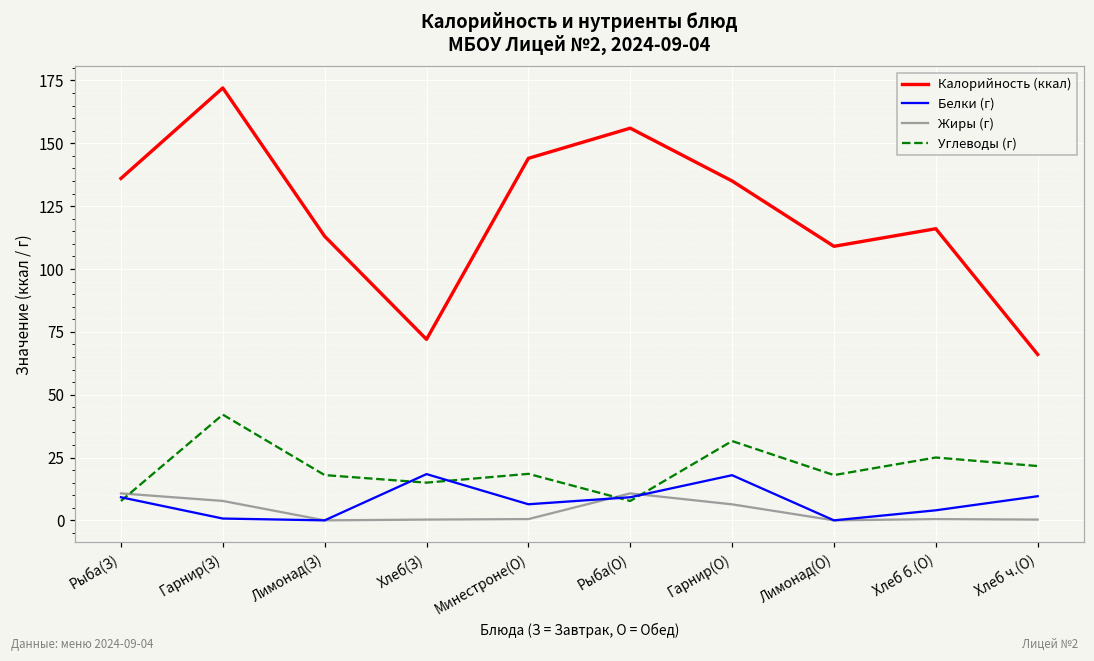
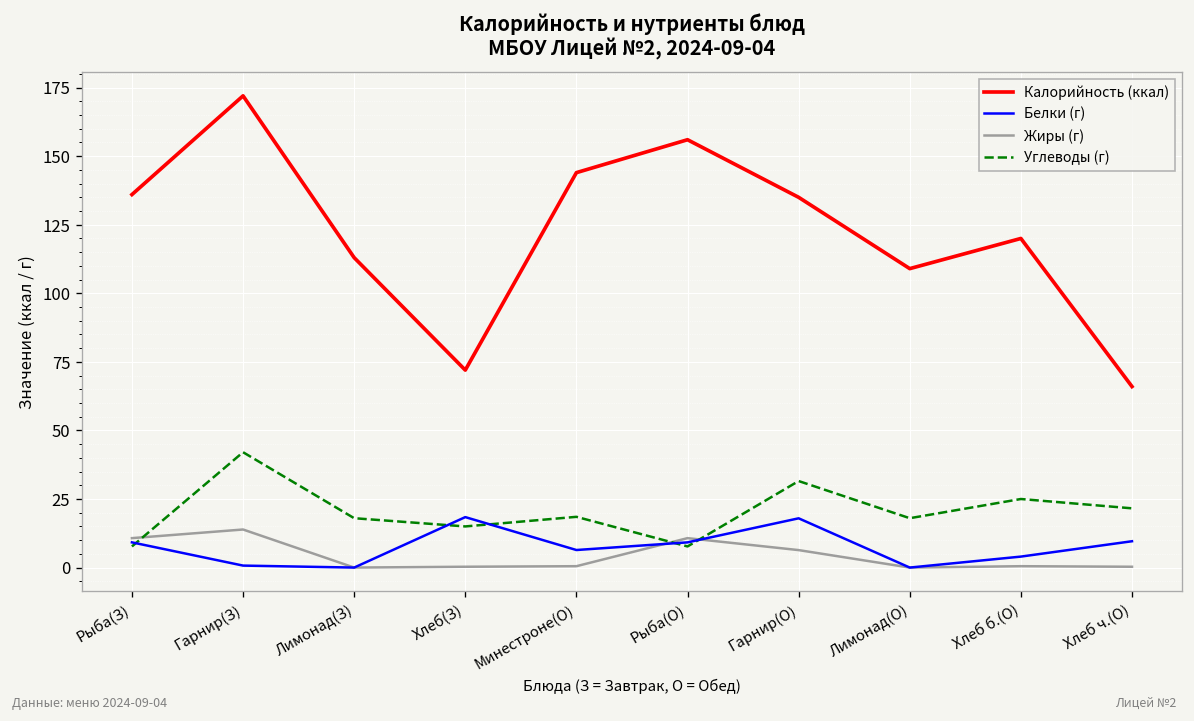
  {
    "Калорийность (ккал)": {
      "Рыба(З)": 136,
      "Гарнир(З)": 172,
      "Лимонад(З)": 113,
      "Хлеб(З)": 72,
      "Минестроне(О)": 144,
      "Рыба(О)": 156,
      "Гарнир(О)": 135,
      "Лимонад(О)": 109,
-     "Хлеб б.(О)": 116,
+     "Хлеб б.(О)": 120,
      "Хлеб ч.(О)": 66
    },
    "Белки (г)": {
      "Рыба(З)": 9,
      "Гарнир(З)": 1,
      "Хлеб(З)": 18,
      "Минестроне(О)": 6,
      "Рыба(О)": 9,
      "Гарнир(О)": 18,
      "Хлеб б.(О)": 4,
      "Хлеб ч.(О)": 10
    },
    "Жиры (г)": {
      "Рыба(З)": 11,
-     "Гарнир(З)": 8,
+     "Гарнир(З)": 14,
      "Хлеб(З)": 0,
      "Минестроне(О)": 1,
      "Рыба(О)": 11,
      "Гарнир(О)": 6,
      "Хлеб б.(О)": 1,
      "Хлеб ч.(О)": 0
    },
    "Углеводы (г)": {
      "Рыба(З)": 8,
      "Гарнир(З)": 42,
      "Лимонад(З)": 18,
      "Хлеб(З)": 15,
      "Минестроне(О)": 19,
      "Рыба(О)": 8,
      "Гарнир(О)": 32,
      "Лимонад(О)": 18,
      "Хлеб б.(О)": 25,
      "Хлеб ч.(О)": 22
    }
  }
